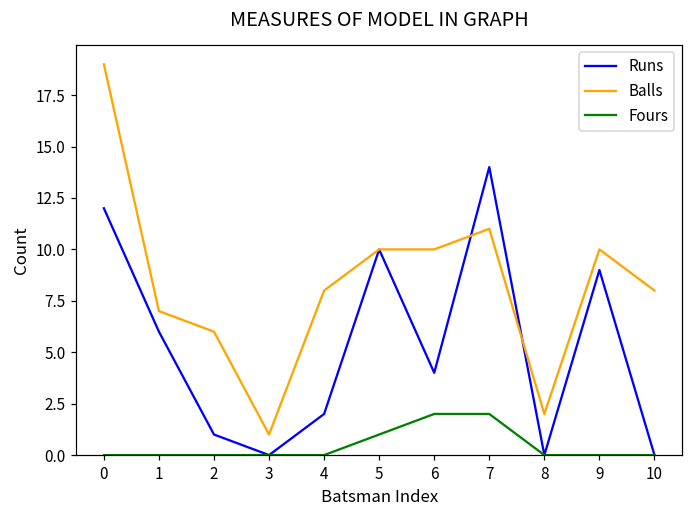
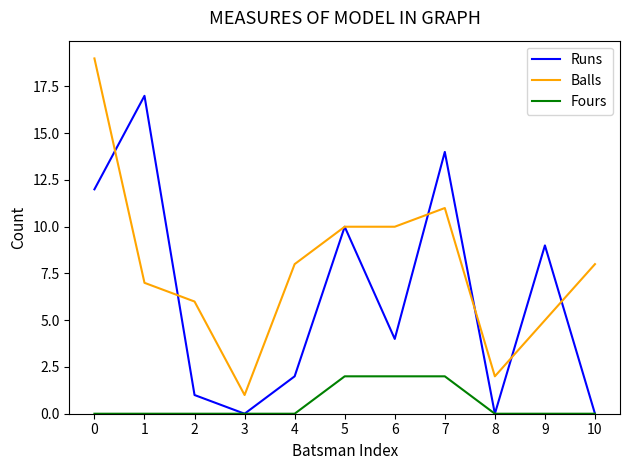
  {
    "Runs": {
      "0": 12,
-     "1": 6,
+     "1": 17,
      "2": 1,
      "4": 2,
      "6": 4,
      "7": 14,
      "9": 9
    },
    "Balls": {
      "0": 19,
      "1": 7,
      "2": 6,
      "3": 1,
      "4": 8,
      "6": 10,
      "7": 11,
      "8": 2,
-     "9": 10,
+     "9": 5,
      "10": 8
    },
    "Fours": {
      "0": 0,
      "1": 0,
      "2": 0,
      "4": 0,
-     "5": 1,
+     "5": 2,
      "6": 2,
      "7": 2,
      "9": 0
    }
  }
